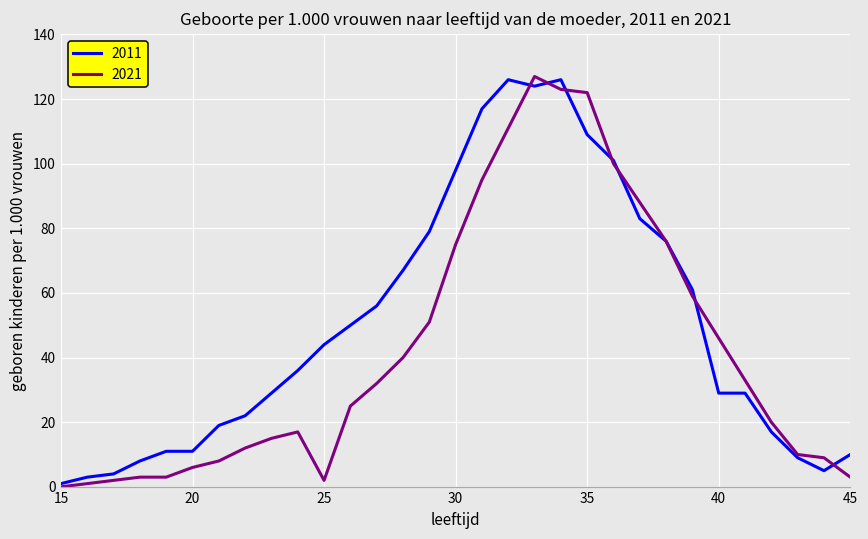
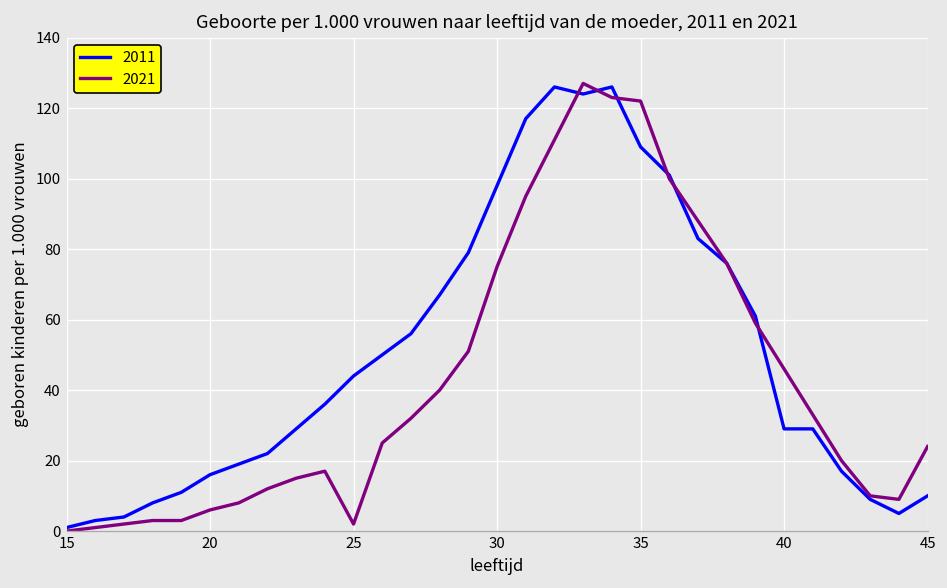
  {
    "2011": {
      "15": 1,
-     "20": 11,
+     "20": 16,
      "25": 44,
      "30": 98,
      "35": 109,
      "40": 29,
      "45": 10
    },
    "2021": {
      "15": 0,
      "20": 6,
      "25": 2,
      "30": 75,
      "35": 122,
      "40": 46,
-     "45": 3
+     "45": 24
    }
  }
